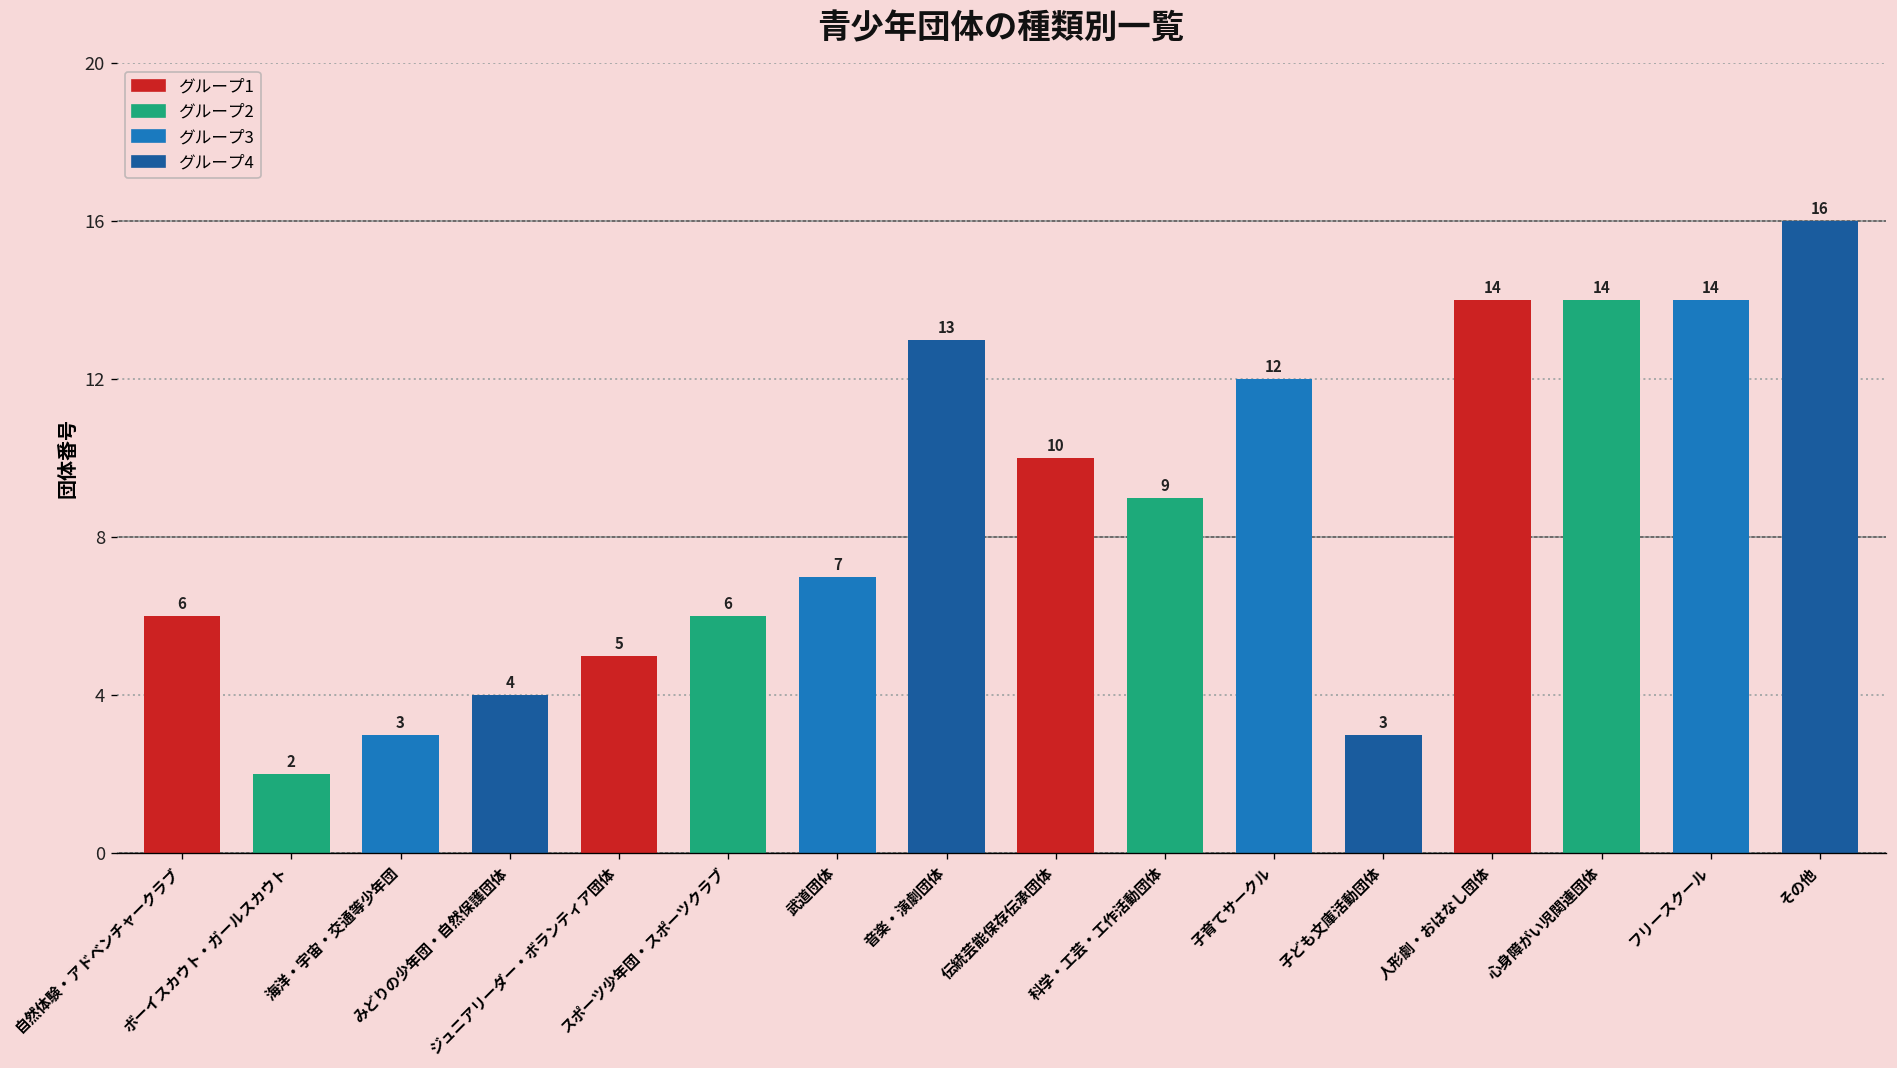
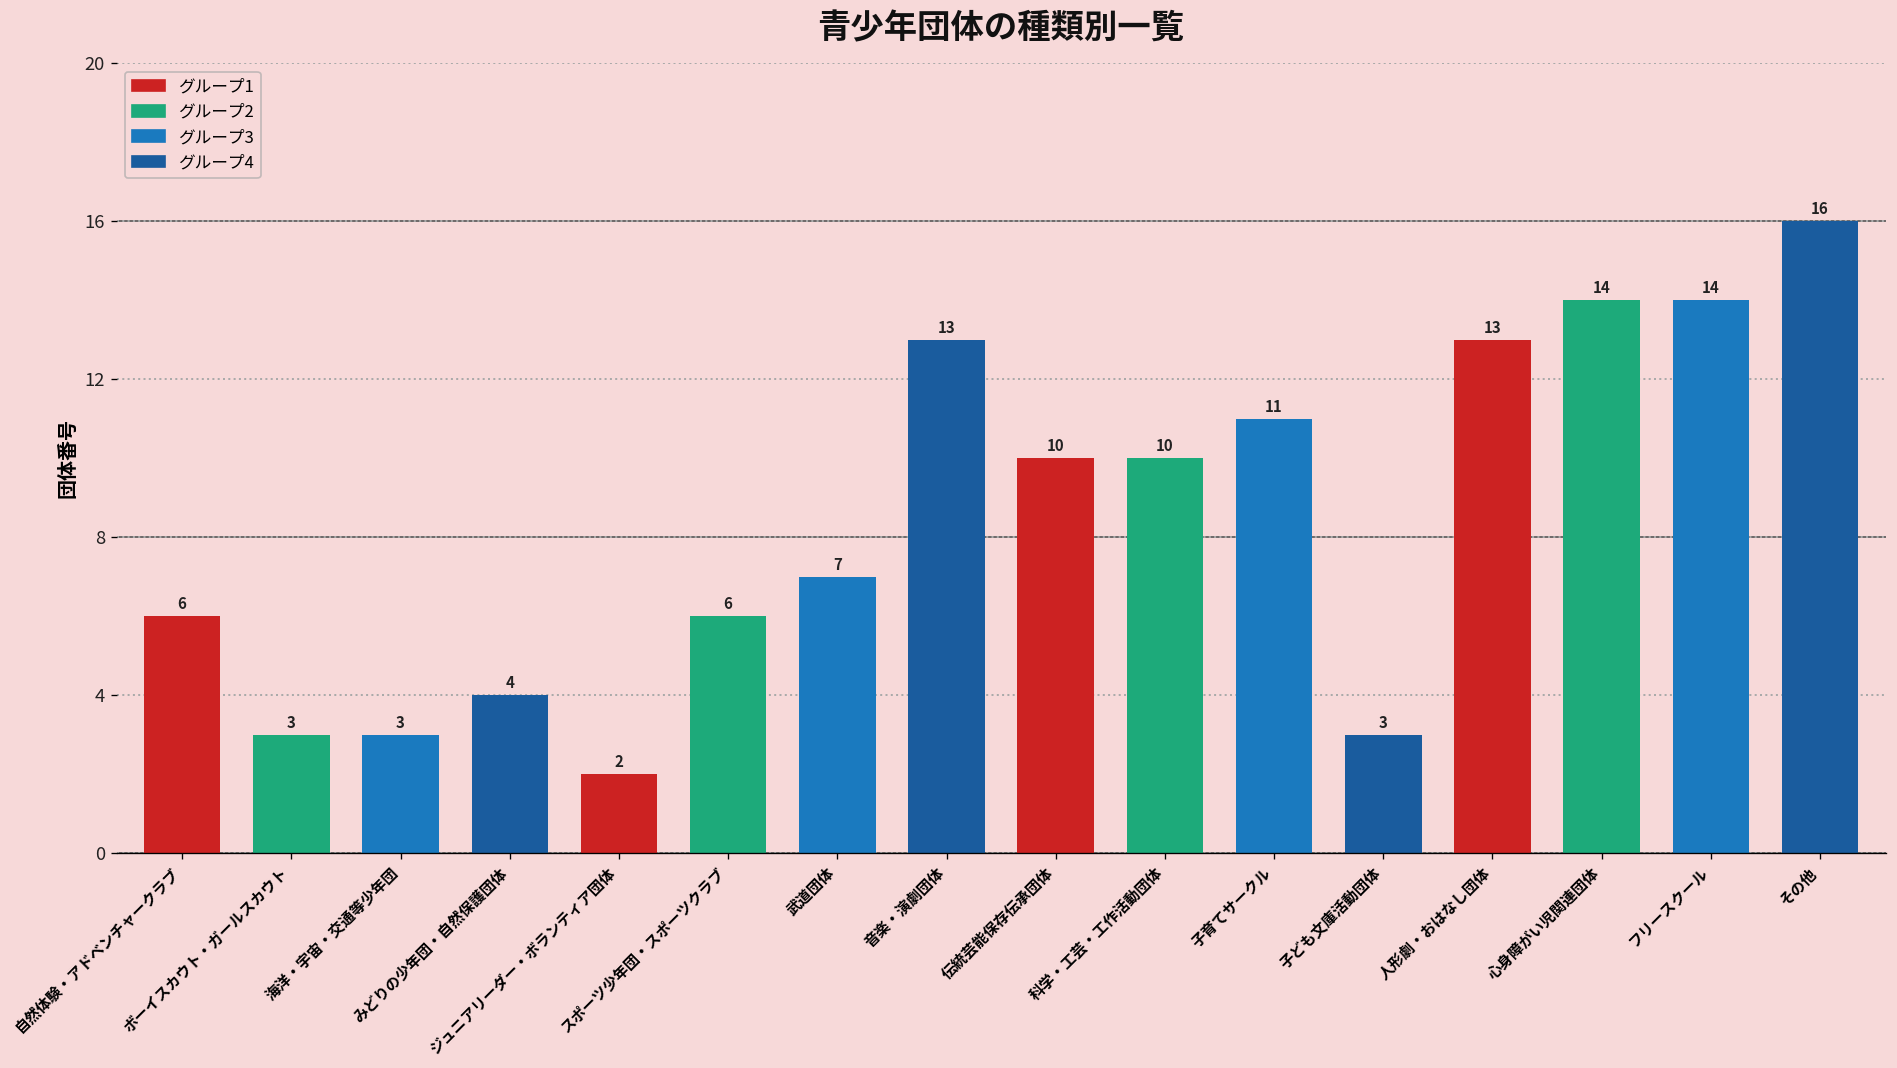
  {
    "自然体験・アドベンチャークラブ": 6,
-   "ボーイスカウト・ガールスカウト": 2,
+   "ボーイスカウト・ガールスカウト": 3,
    "海洋・宇宙・交通等少年団": 3,
    "みどりの少年団・自然保護団体": 4,
-   "ジュニアリーダー・ボランティア団体": 5,
+   "ジュニアリーダー・ボランティア団体": 2,
    "スポーツ少年団・スポーツクラブ": 6,
    "武道団体": 7,
    "音楽・演劇団体": 13,
    "伝統芸能保存伝承団体": 10,
-   "科学・工芸・工作活動団体": 9,
-   "子育てサークル": 12,
+   "科学・工芸・工作活動団体": 10,
+   "子育てサークル": 11,
    "子ども文庫活動団体": 3,
-   "人形劇・おはなし団体": 14,
+   "人形劇・おはなし団体": 13,
    "心身障がい児関連団体": 14,
    "フリースクール": 14,
    "その他": 16
  }
